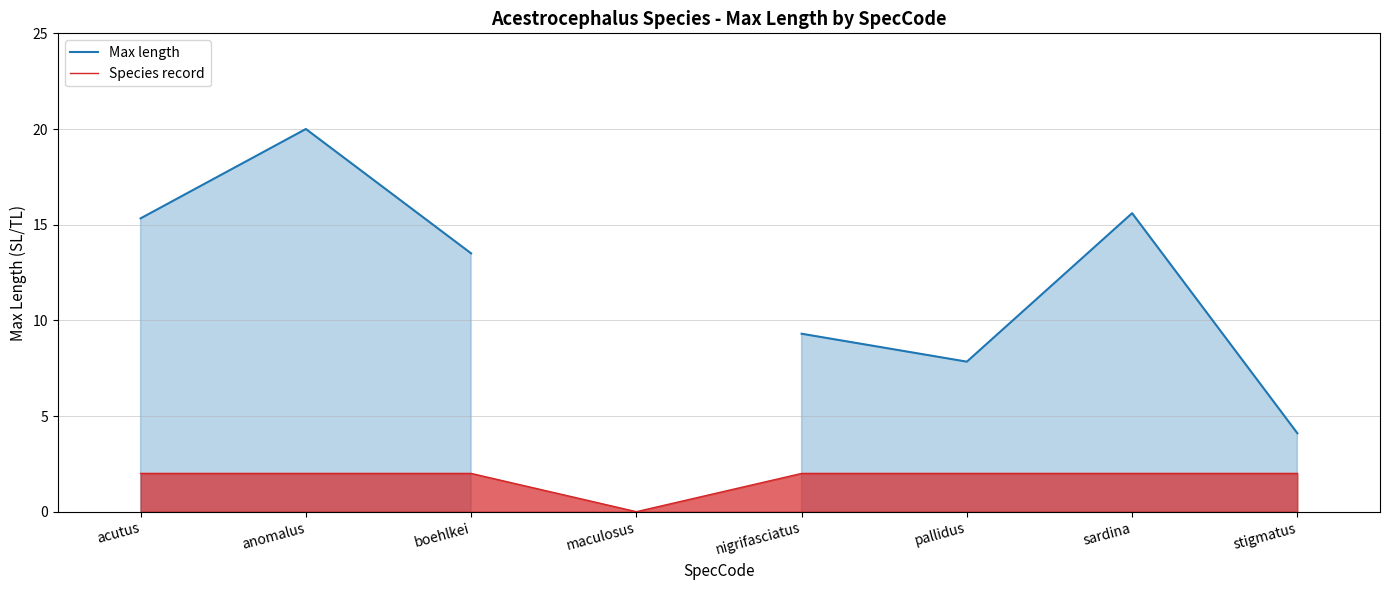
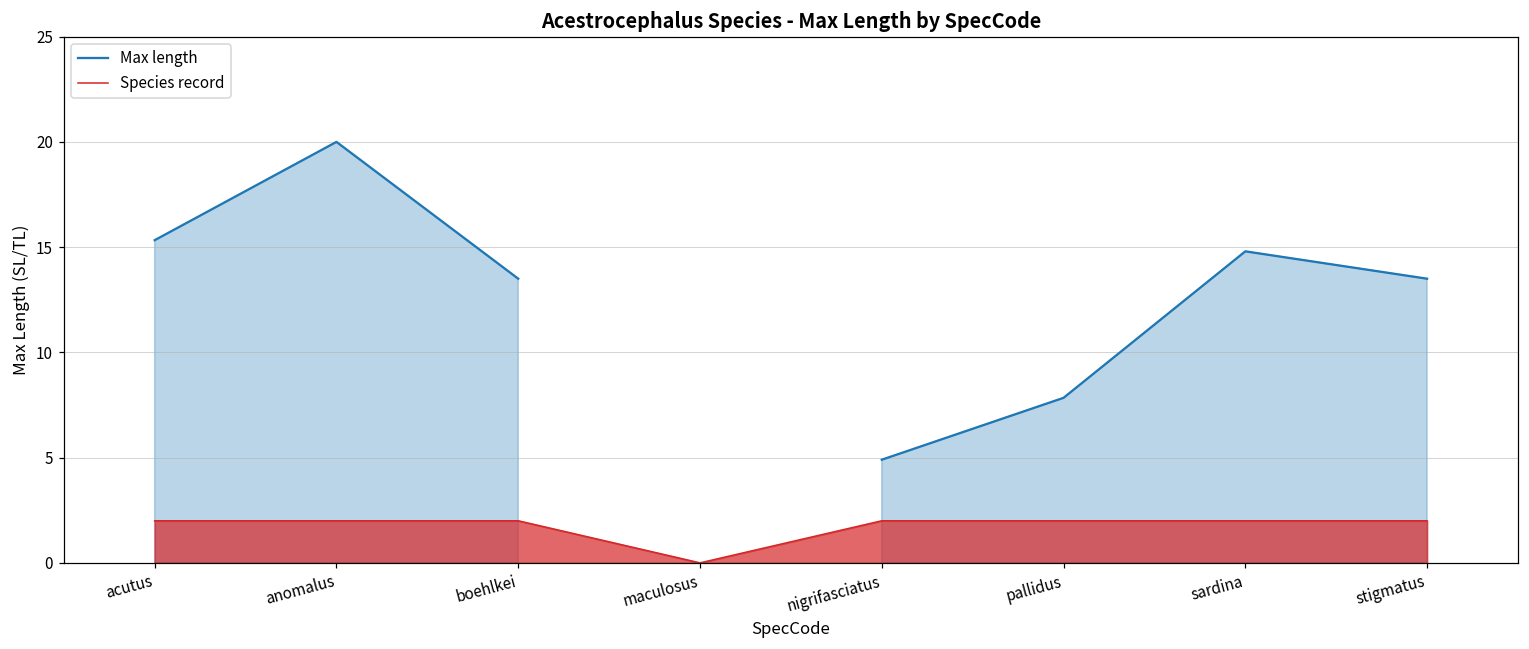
  {
    "Max length": {
      "acutus": 15.3,
      "anomalus": 20.0,
      "boehlkei": 13.5,
-     "nigrifasciatus": 9.3,
+     "nigrifasciatus": 4.9,
      "pallidus": 7.8,
-     "sardina": 15.6,
-     "stigmatus": 4.1
+     "sardina": 14.8,
+     "stigmatus": 13.5
    },
    "Species record": {
      "acutus": 2.0,
      "anomalus": 2.0,
      "boehlkei": 2.0,
      "maculosus": 0.0,
      "nigrifasciatus": 2.0,
      "pallidus": 2.0,
      "sardina": 2.0,
      "stigmatus": 2.0
    }
  }
